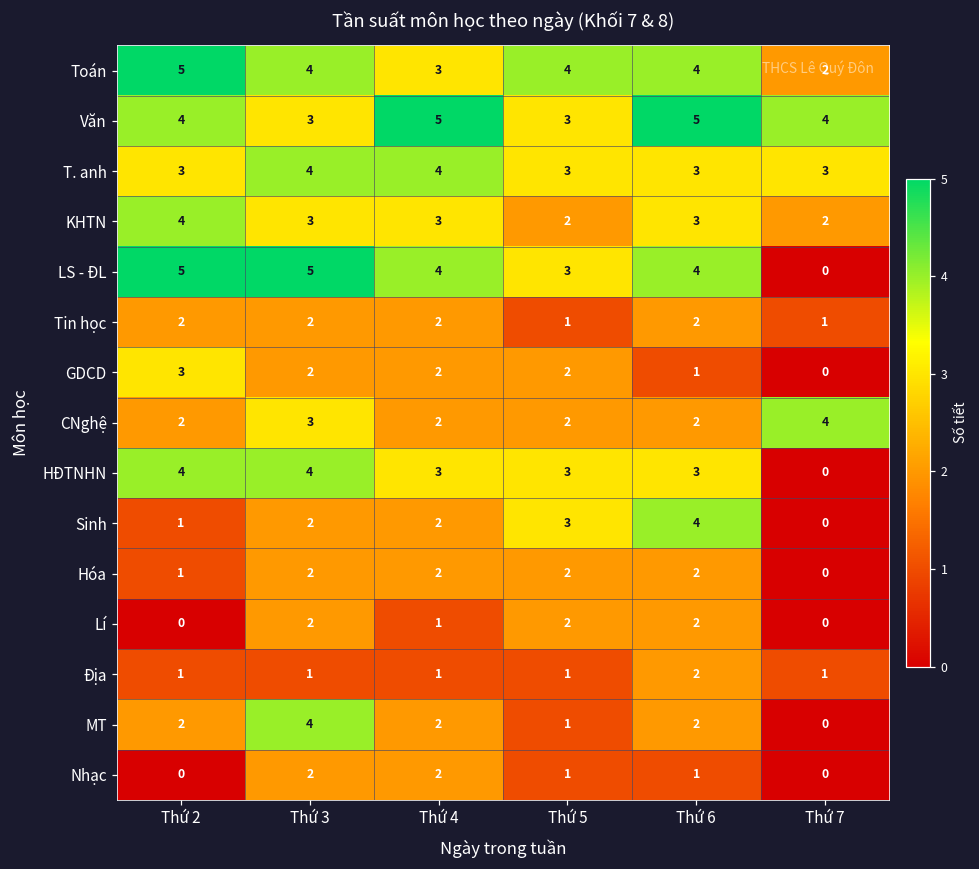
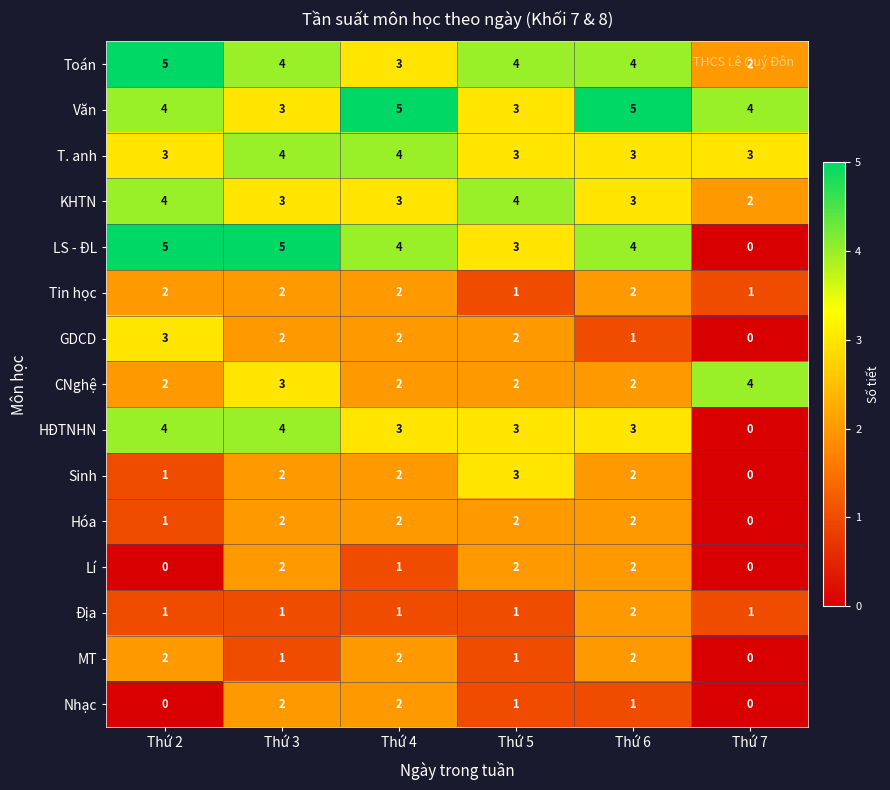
  {
    "Toán": {
      "Thứ 2": 5,
      "Thứ 3": 4,
      "Thứ 4": 3,
      "Thứ 5": 4,
      "Thứ 6": 4
    },
    "Văn": {
      "Thứ 2": 4,
      "Thứ 3": 3,
      "Thứ 4": 5,
      "Thứ 5": 3,
      "Thứ 6": 5,
      "Thứ 7": 4
    },
    "T. anh": {
      "Thứ 2": 3,
      "Thứ 3": 4,
      "Thứ 4": 4,
      "Thứ 5": 3,
      "Thứ 6": 3,
      "Thứ 7": 3
    },
    "KHTN": {
      "Thứ 2": 4,
      "Thứ 3": 3,
      "Thứ 4": 3,
-     "Thứ 5": 2,
+     "Thứ 5": 4,
      "Thứ 6": 3,
      "Thứ 7": 2
    },
    "LS - ĐL": {
      "Thứ 2": 5,
      "Thứ 3": 5,
      "Thứ 4": 4,
      "Thứ 5": 3,
      "Thứ 6": 4,
      "Thứ 7": 0
    },
    "Tin học": {
      "Thứ 2": 2,
      "Thứ 3": 2,
      "Thứ 4": 2,
      "Thứ 5": 1,
      "Thứ 6": 2,
      "Thứ 7": 1
    },
    "GDCD": {
      "Thứ 2": 3,
      "Thứ 3": 2,
      "Thứ 4": 2,
      "Thứ 5": 2,
      "Thứ 6": 1,
      "Thứ 7": 0
    },
    "CNghệ": {
      "Thứ 2": 2,
      "Thứ 3": 3,
      "Thứ 4": 2,
      "Thứ 5": 2,
      "Thứ 6": 2,
      "Thứ 7": 4
    },
    "HĐTNHN": {
      "Thứ 2": 4,
      "Thứ 3": 4,
      "Thứ 4": 3,
      "Thứ 5": 3,
      "Thứ 6": 3,
      "Thứ 7": 0
    },
    "Sinh": {
      "Thứ 2": 1,
      "Thứ 3": 2,
      "Thứ 4": 2,
      "Thứ 5": 3,
-     "Thứ 6": 4,
+     "Thứ 6": 2,
      "Thứ 7": 0
    },
    "Hóa": {
      "Thứ 2": 1,
      "Thứ 3": 2,
      "Thứ 4": 2,
      "Thứ 5": 2,
      "Thứ 6": 2,
      "Thứ 7": 0
    },
    "Lí": {
      "Thứ 2": 0,
      "Thứ 3": 2,
      "Thứ 4": 1,
      "Thứ 5": 2,
      "Thứ 6": 2,
      "Thứ 7": 0
    },
    "Địa": {
      "Thứ 2": 1,
      "Thứ 3": 1,
      "Thứ 4": 1,
      "Thứ 5": 1,
      "Thứ 6": 2,
      "Thứ 7": 1
    },
    "MT": {
      "Thứ 2": 2,
-     "Thứ 3": 4,
+     "Thứ 3": 1,
      "Thứ 4": 2,
      "Thứ 5": 1,
      "Thứ 6": 2,
      "Thứ 7": 0
    },
    "Nhạc": {
      "Thứ 2": 0,
      "Thứ 3": 2,
      "Thứ 4": 2,
      "Thứ 5": 1,
      "Thứ 6": 1,
      "Thứ 7": 0
    }
  }
